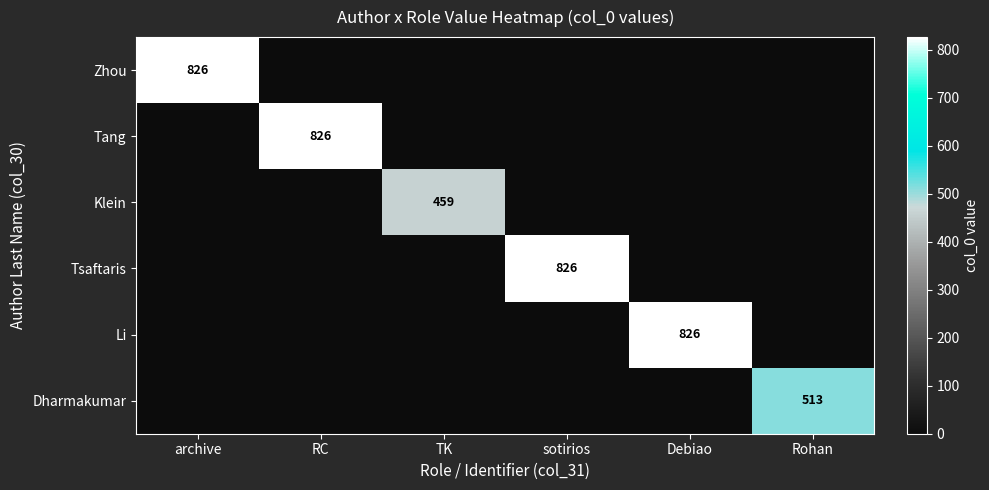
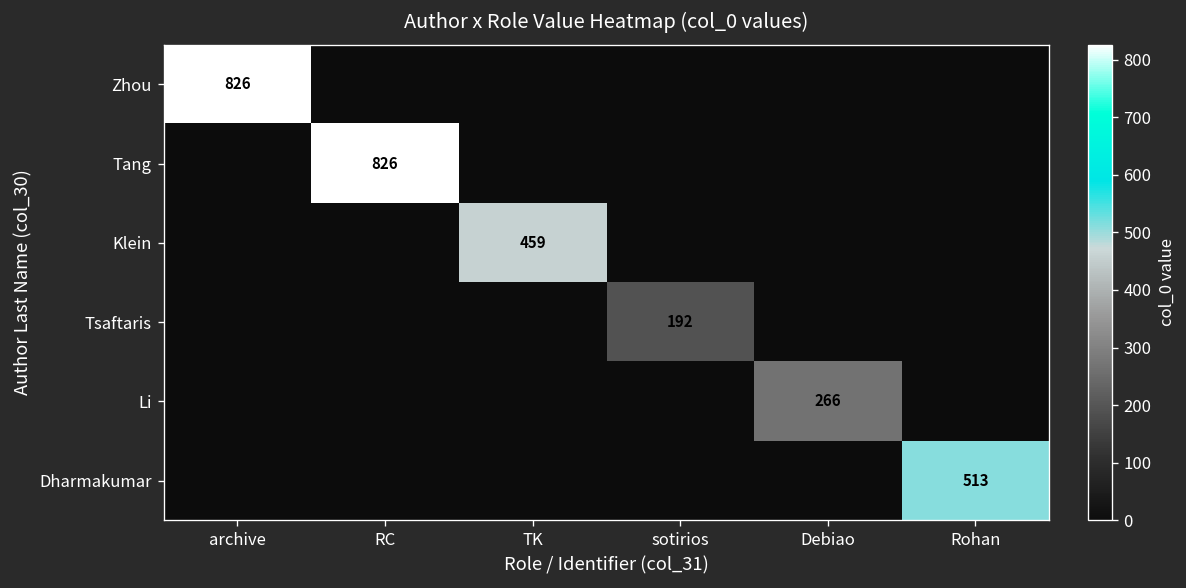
  {
    "Zhou": {
      "archive": 826
    },
    "Tang": {
      "RC": 826
    },
    "Klein": {
      "TK": 459
    },
    "Tsaftaris": {
-     "sotirios": 826
+     "sotirios": 192
    },
    "Li": {
-     "Debiao": 826
+     "Debiao": 266
    },
    "Dharmakumar": {
      "Rohan": 513
    }
  }
